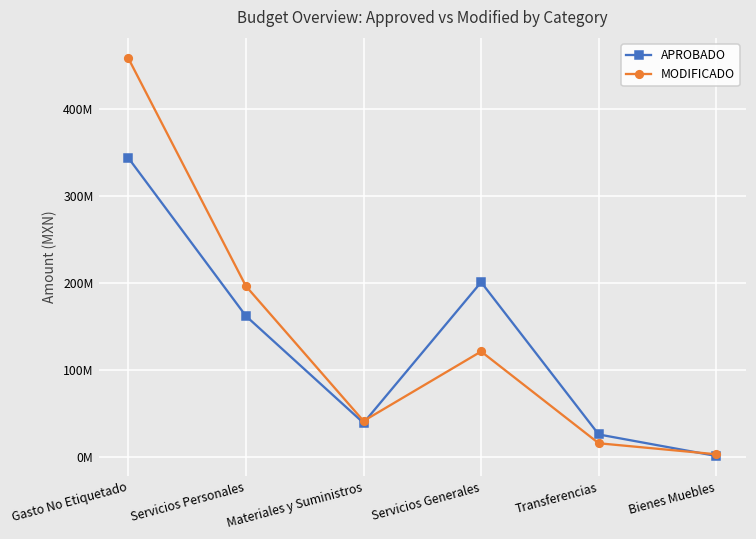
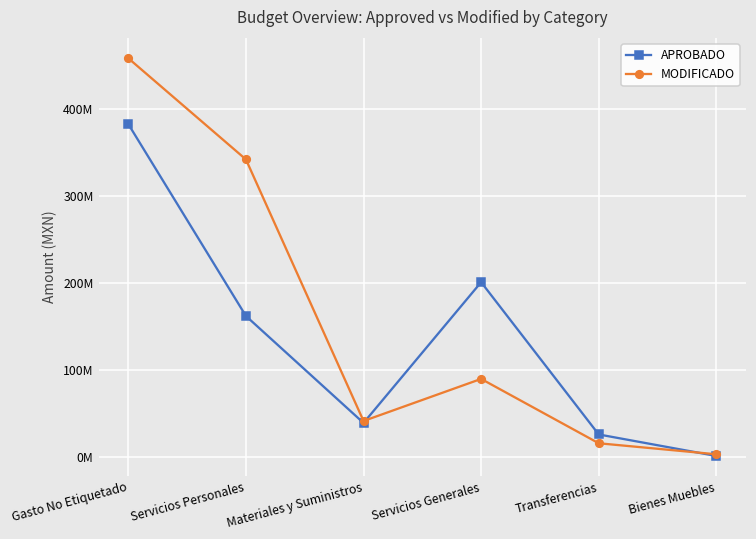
  {
    "APROBADO": {
-     "Gasto No Etiquetado": 340000000,
+     "Gasto No Etiquetado": 380000000,
      "Servicios Personales": 160000000,
      "Servicios Generales": 200000000,
      "Transferencias": 30000000
    },
    "MODIFICADO": {
      "Gasto No Etiquetado": 460000000,
-     "Servicios Personales": 200000000,
-     "Servicios Generales": 120000000,
+     "Servicios Personales": 340000000,
+     "Servicios Generales": 90000000,
      "Transferencias": 20000000
    }
  }
